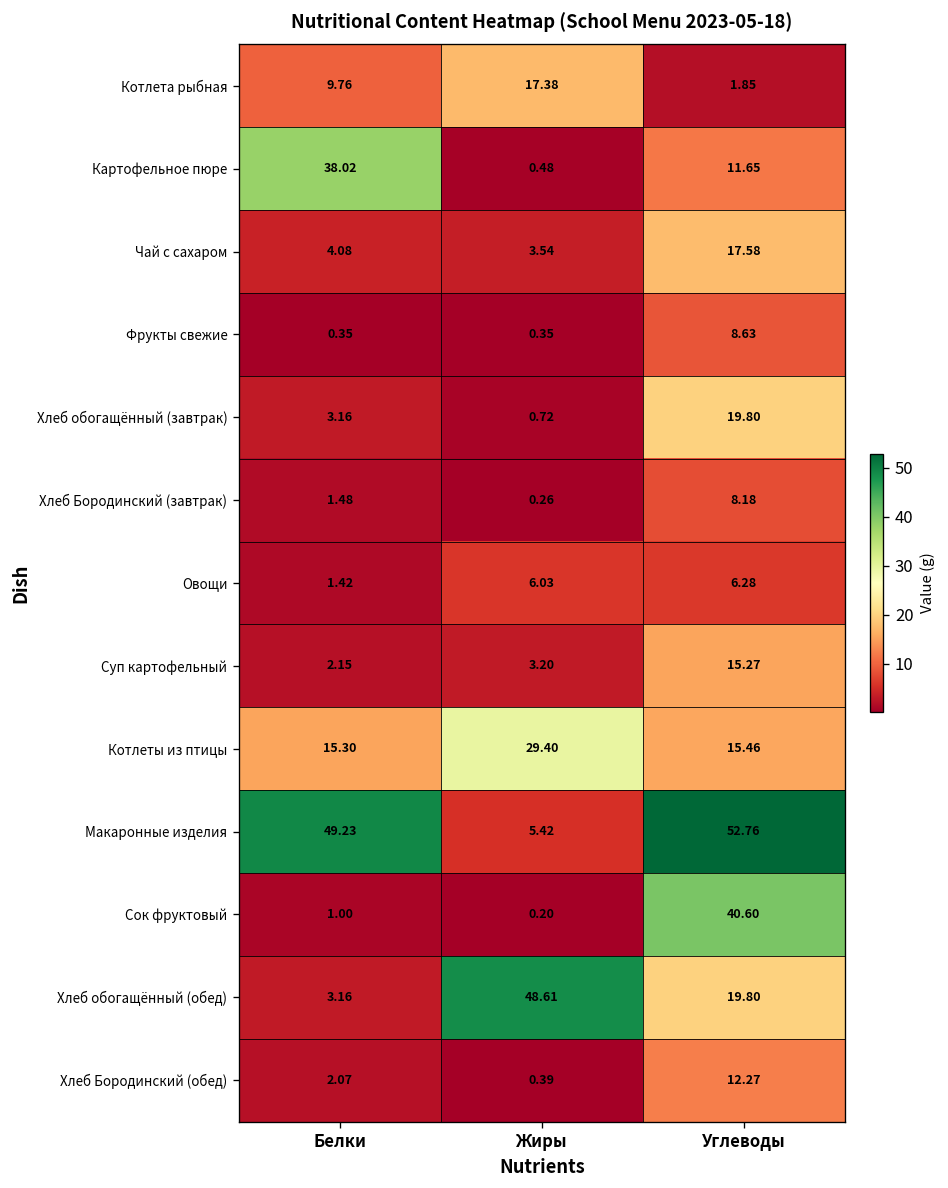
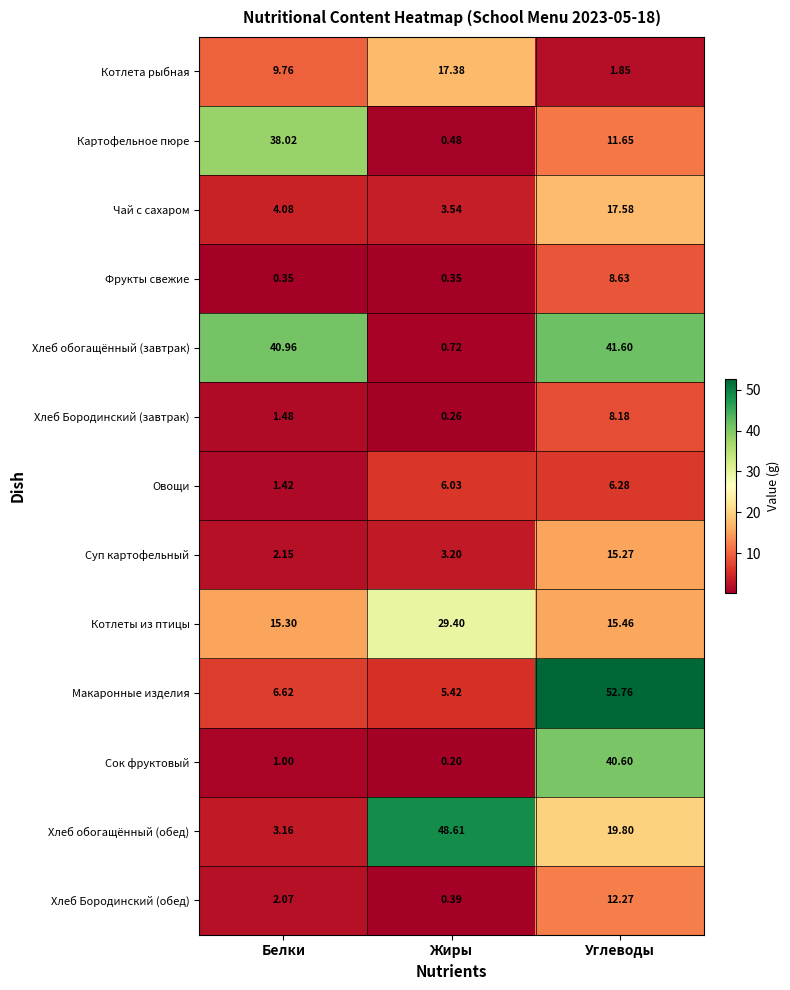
  {
    "Котлета рыбная": {
      "Белки": 9.76,
      "Жиры": 17.38,
      "Углеводы": 1.85
    },
    "Картофельное пюре": {
      "Белки": 38.02,
      "Жиры": 0.48,
      "Углеводы": 11.65
    },
    "Чай с сахаром": {
      "Белки": 4.08,
      "Жиры": 3.54,
      "Углеводы": 17.58
    },
    "Фрукты свежие": {
      "Белки": 0.35,
      "Жиры": 0.35,
      "Углеводы": 8.63
    },
    "Хлеб обогащённый (завтрак)": {
-     "Белки": 3.16,
+     "Белки": 40.96,
      "Жиры": 0.72,
-     "Углеводы": 19.80
+     "Углеводы": 41.60
    },
    "Хлеб Бородинский (завтрак)": {
      "Белки": 1.48,
      "Жиры": 0.26,
      "Углеводы": 8.18
    },
    "Овощи": {
      "Белки": 1.42,
      "Жиры": 6.03,
      "Углеводы": 6.28
    },
    "Суп картофельный": {
      "Белки": 2.15,
      "Жиры": 3.20,
      "Углеводы": 15.27
    },
    "Котлеты из птицы": {
      "Белки": 15.30,
      "Жиры": 29.40,
      "Углеводы": 15.46
    },
    "Макаронные изделия": {
-     "Белки": 49.23,
+     "Белки": 6.62,
      "Жиры": 5.42,
      "Углеводы": 52.76
    },
    "Сок фруктовый": {
      "Белки": 1.00,
      "Жиры": 0.20,
      "Углеводы": 40.60
    },
    "Хлеб обогащённый (обед)": {
      "Белки": 3.16,
      "Жиры": 48.61,
      "Углеводы": 19.80
    },
    "Хлеб Бородинский (обед)": {
      "Белки": 2.07,
      "Жиры": 0.39,
      "Углеводы": 12.27
    }
  }
